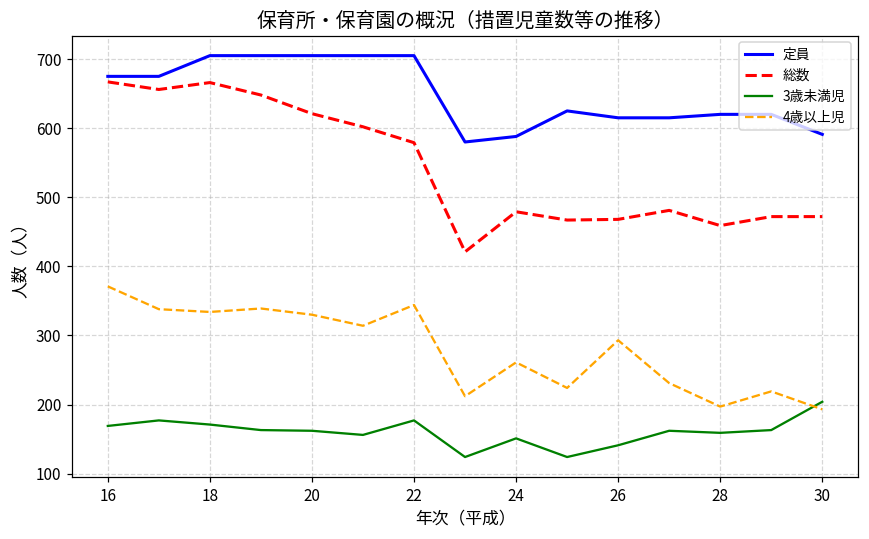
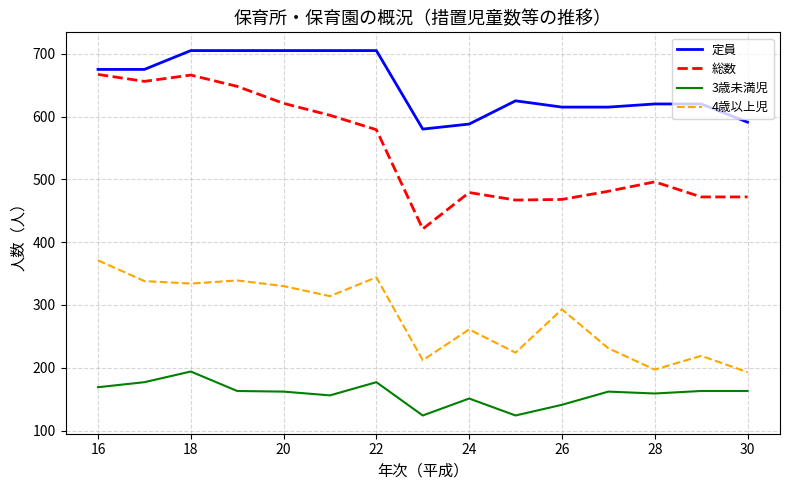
  {
    "定員": {
      "16": 680,
      "18": 710,
      "20": 710,
      "22": 710,
      "24": 590,
      "26": 620,
      "28": 620,
      "30": 590
    },
    "総数": {
      "16": 670,
      "18": 670,
      "20": 620,
      "22": 580,
      "24": 480,
      "26": 470,
-     "28": 460,
+     "28": 500,
      "30": 470
    },
    "3歳未満児": {
      "16": 170,
-     "18": 170,
+     "18": 190,
      "20": 160,
      "22": 180,
      "24": 150,
      "26": 140,
      "28": 160,
-     "30": 200
+     "30": 160
    },
    "4歳以上児": {
      "16": 370,
      "18": 330,
      "20": 330,
      "22": 340,
      "24": 260,
      "26": 290,
      "28": 200,
      "30": 190
    }
  }
